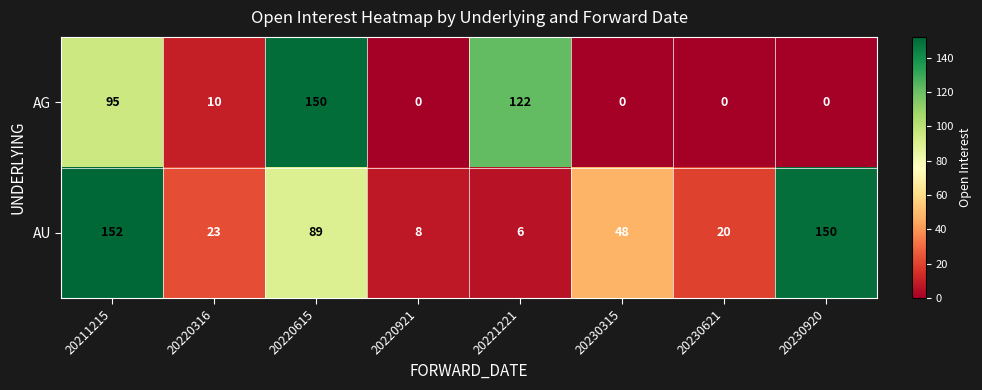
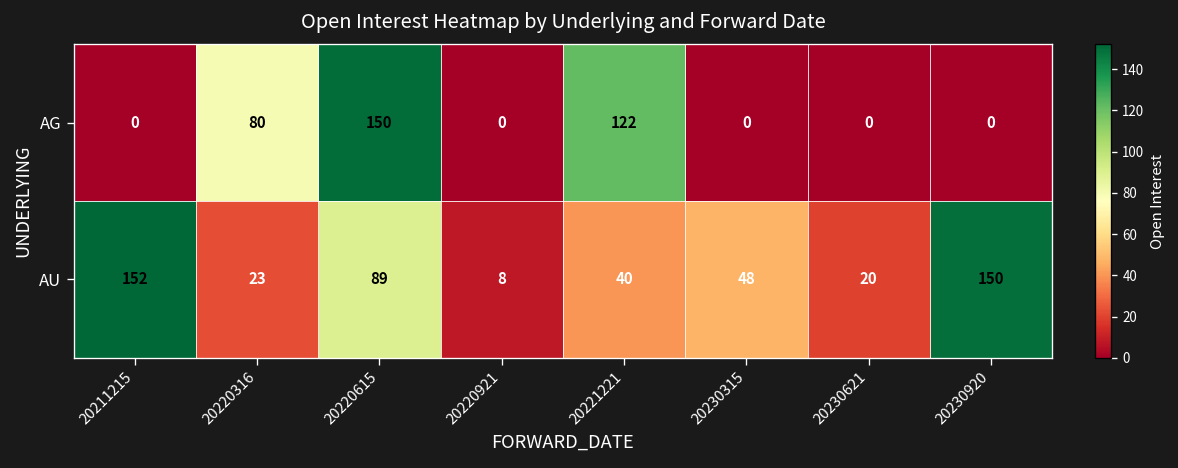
  {
    "AG": {
-     "20211215": 95,
-     "20220316": 10,
+     "20211215": 0,
+     "20220316": 80,
      "20220615": 150,
      "20220921": 0,
      "20221221": 122,
      "20230315": 0,
      "20230621": 0,
      "20230920": 0
    },
    "AU": {
      "20211215": 152,
      "20220316": 23,
      "20220615": 89,
      "20220921": 8,
-     "20221221": 6,
+     "20221221": 40,
      "20230315": 48,
      "20230621": 20,
      "20230920": 150
    }
  }
